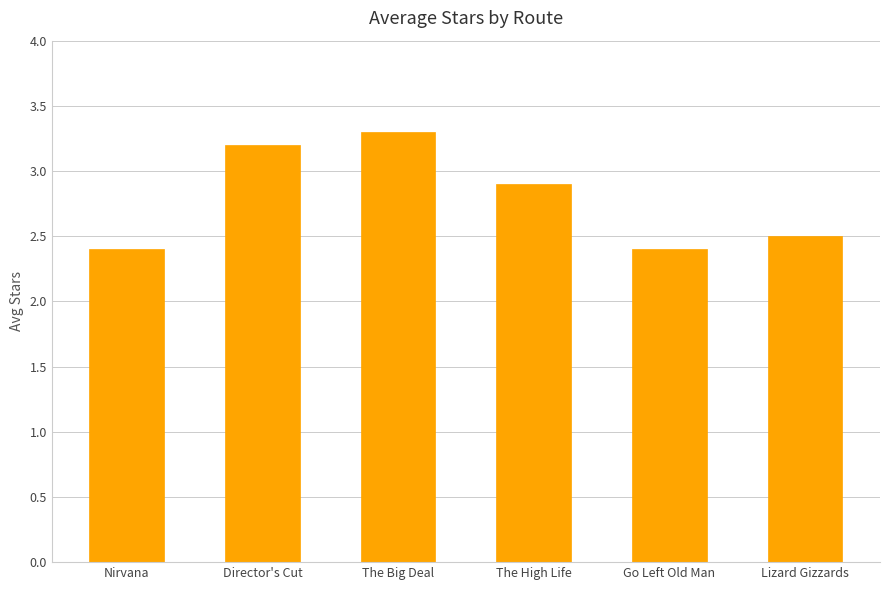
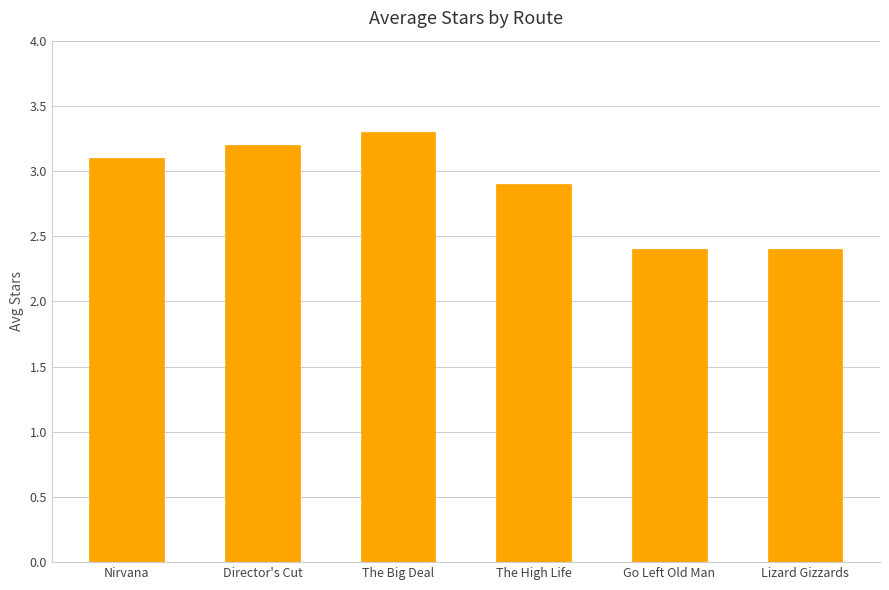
  {
-   "Nirvana": 2.4,
+   "Nirvana": 3.1,
    "Director's Cut": 3.2,
    "The Big Deal": 3.3,
    "The High Life": 2.9,
    "Go Left Old Man": 2.4,
-   "Lizard Gizzards": 2.5
+   "Lizard Gizzards": 2.4
  }
